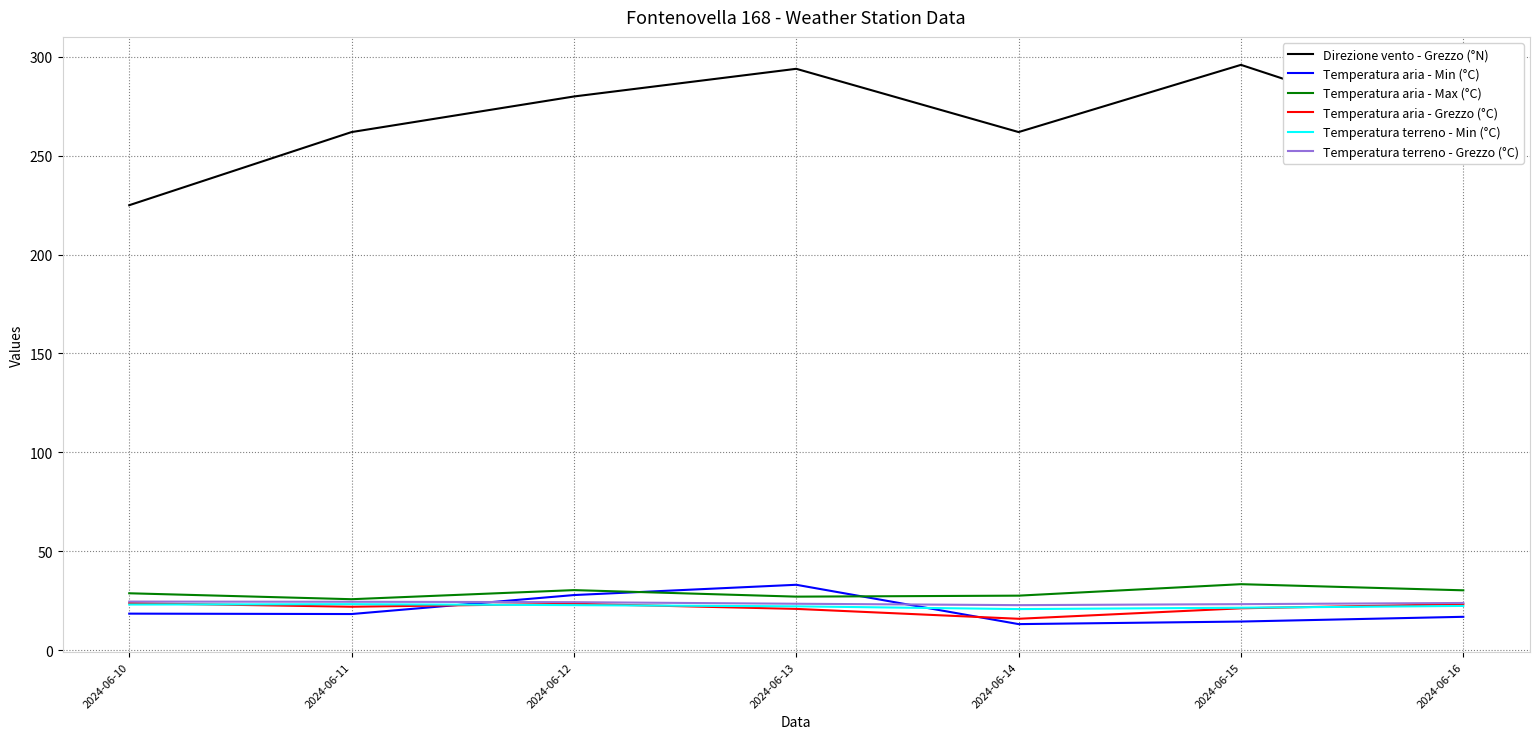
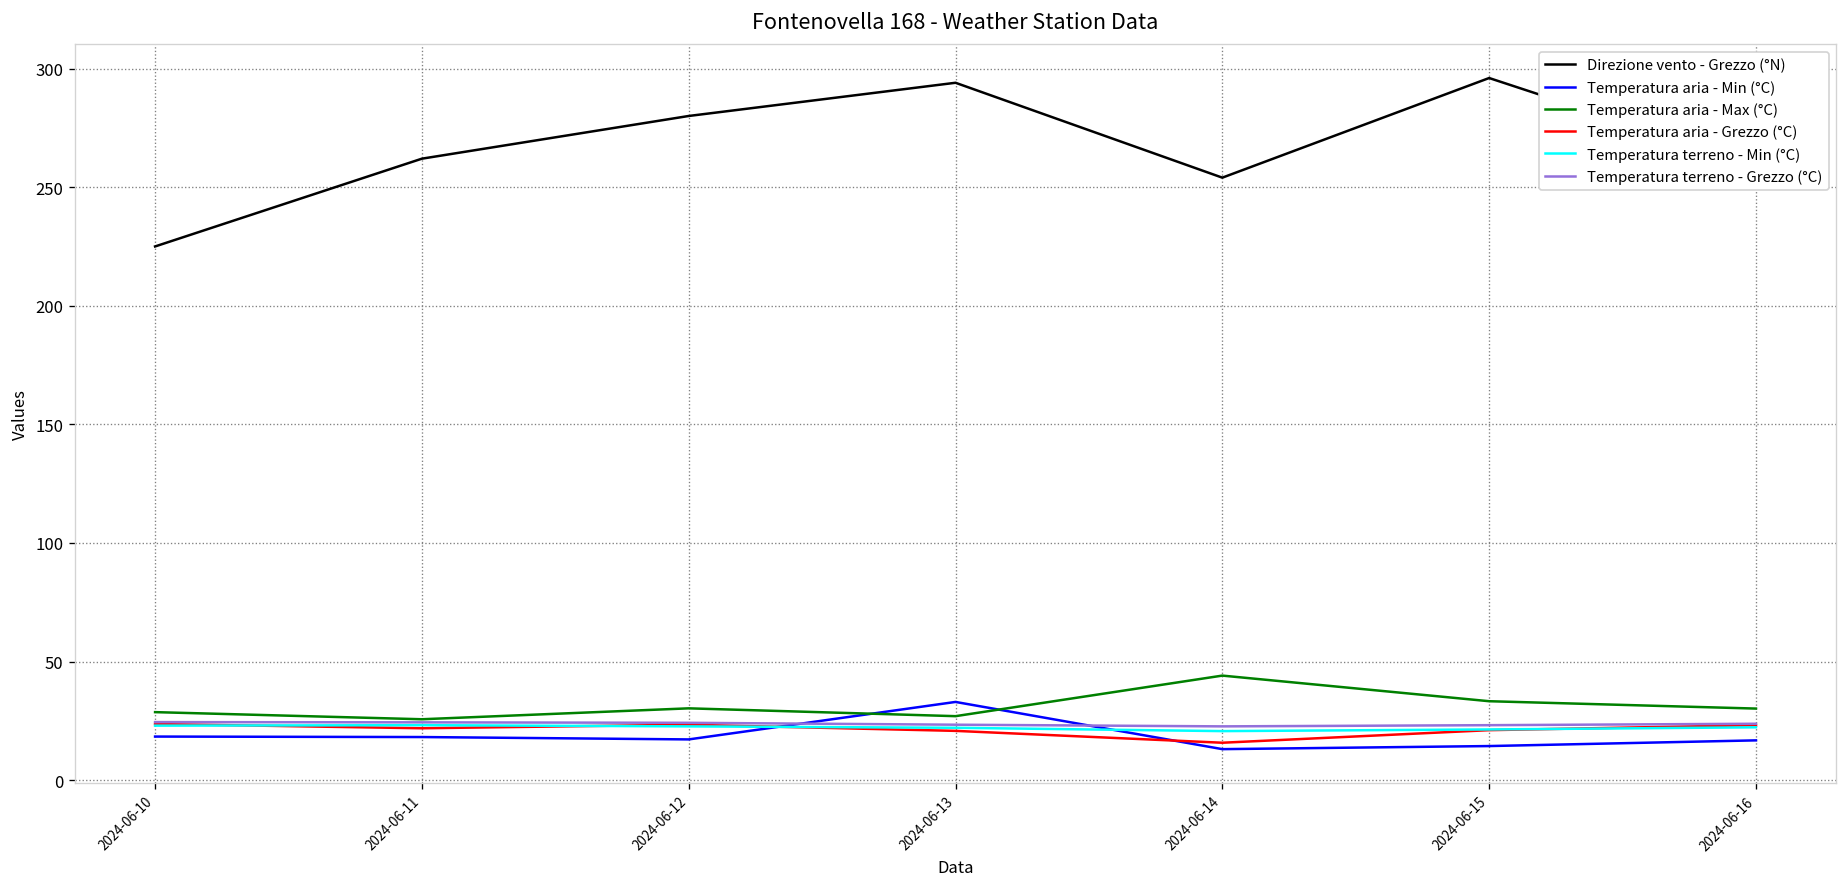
  {
    "Direzione vento - Grezzo (°N)": {
      "2024-06-10": 225,
      "2024-06-11": 262,
      "2024-06-12": 280,
      "2024-06-13": 294,
-     "2024-06-14": 262,
+     "2024-06-14": 254,
      "2024-06-15": 296
    },
    "Temperatura aria - Min (°C)": {
      "2024-06-10": 18,
      "2024-06-11": 18,
-     "2024-06-12": 28,
+     "2024-06-12": 17,
      "2024-06-13": 33,
      "2024-06-14": 13,
      "2024-06-15": 14,
      "2024-06-16": 17
    },
    "Temperatura aria - Max (°C)": {
      "2024-06-10": 29,
      "2024-06-11": 26,
      "2024-06-12": 30,
      "2024-06-13": 27,
-     "2024-06-14": 28,
+     "2024-06-14": 44,
      "2024-06-15": 33,
      "2024-06-16": 30
    },
    "Temperatura aria - Grezzo (°C)": {
      "2024-06-13": 21,
      "2024-06-14": 16
    },
    "Temperatura terreno - Min (°C)": {
      "2024-06-14": 21
    },
    "Temperatura terreno - Grezzo (°C)": {
      "2024-06-14": 23,
      "2024-06-15": 23
    }
  }
